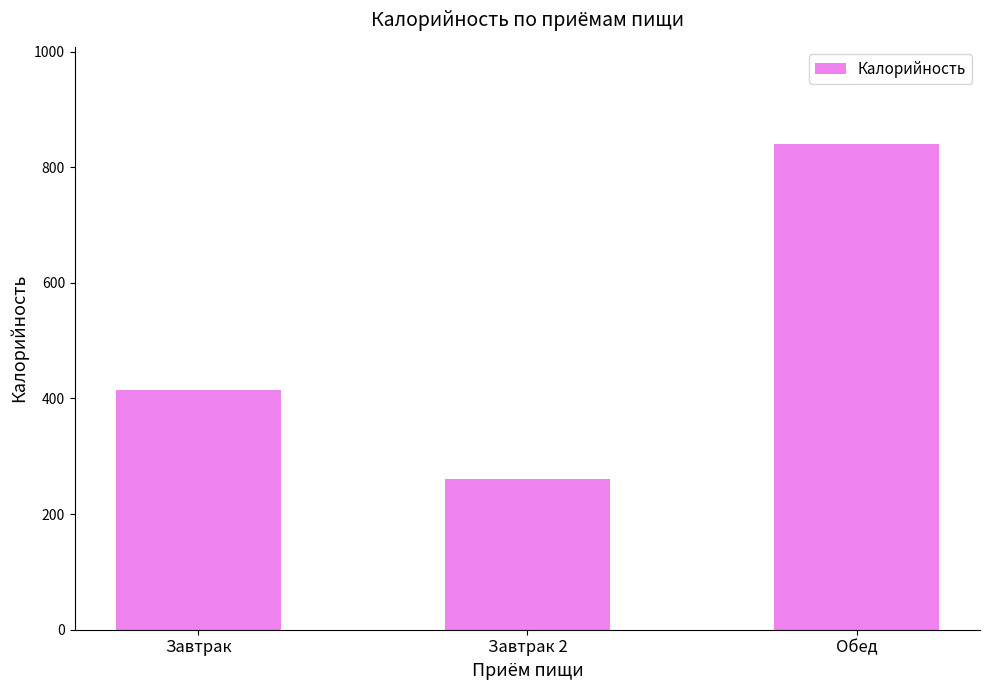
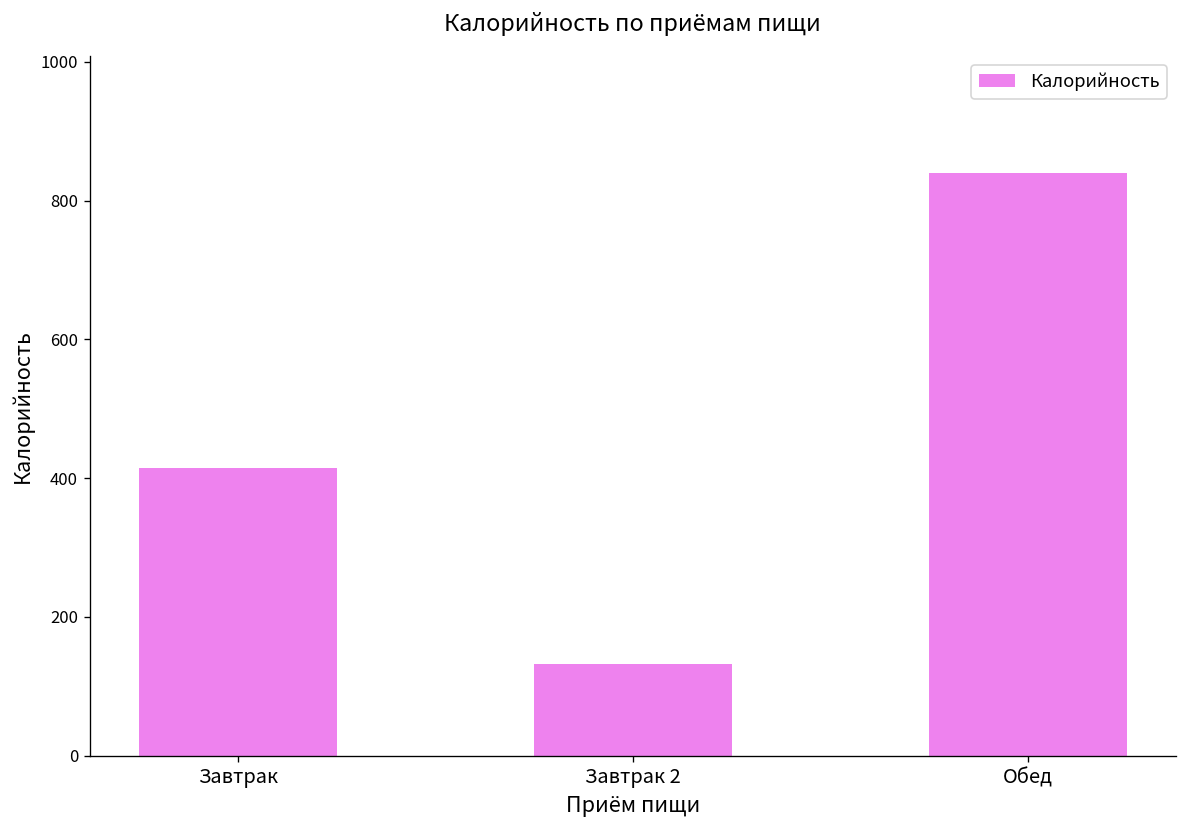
  {
    "Завтрак": 420,
-   "Завтрак 2": 260,
+   "Завтрак 2": 130,
    "Обед": 840
  }
